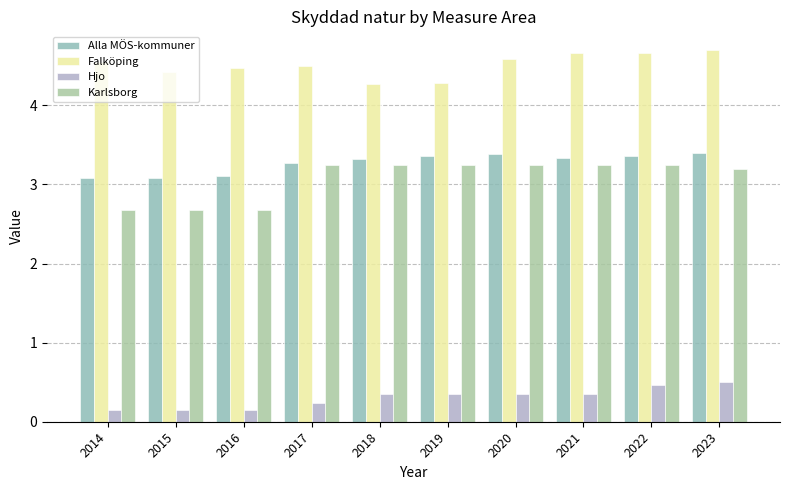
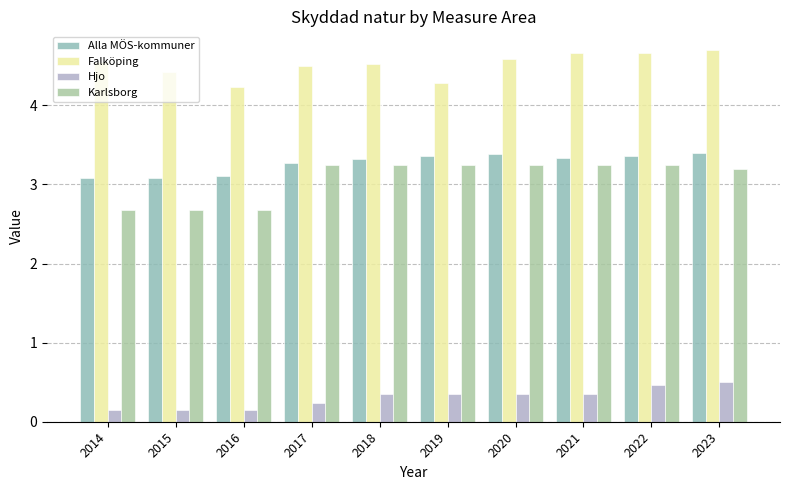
  {
    "Falköping": {
-     "2016": 4.5,
+     "2016": 4.2,
      "2017": 4.5,
-     "2018": 4.3,
+     "2018": 4.5,
      "2019": 4.3,
      "2020": 4.6,
      "2021": 4.7,
      "2022": 4.7,
      "2023": 4.7
    }
  }
